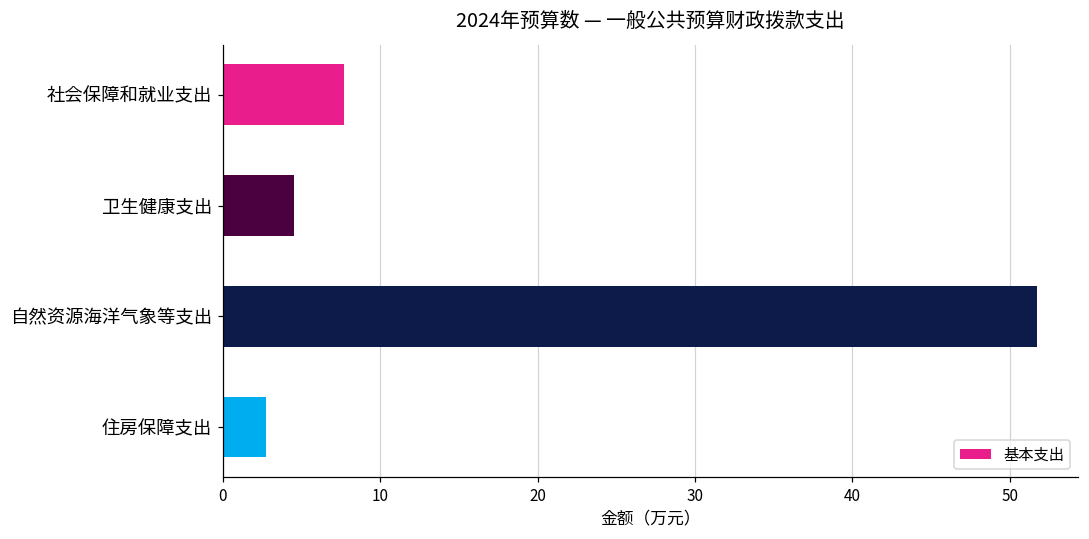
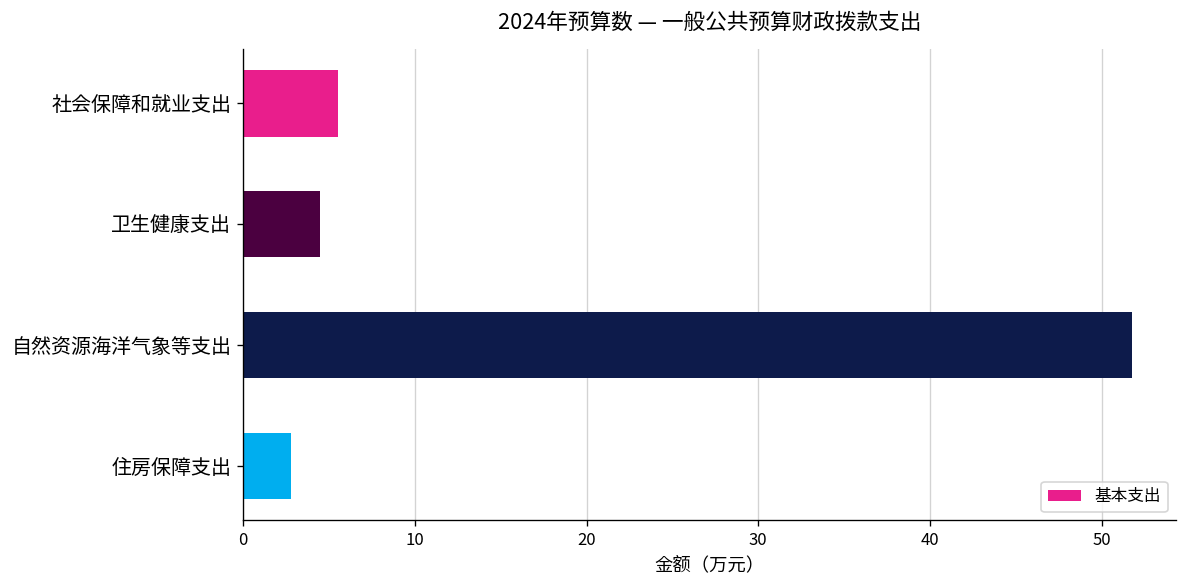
  {
-   "社会保障和就业支出": 7.7,
+   "社会保障和就业支出": 5.5,
    "卫生健康支出": 4.5,
    "自然资源海洋气象等支出": 51.7,
    "住房保障支出": 2.8
  }
